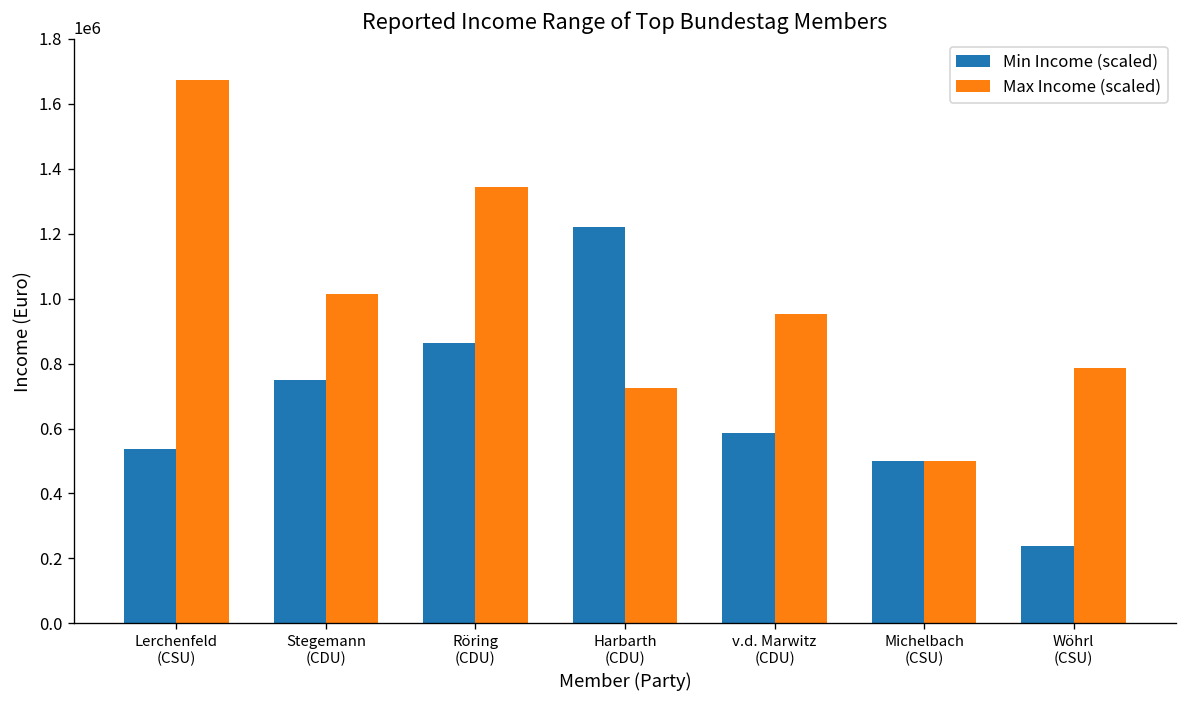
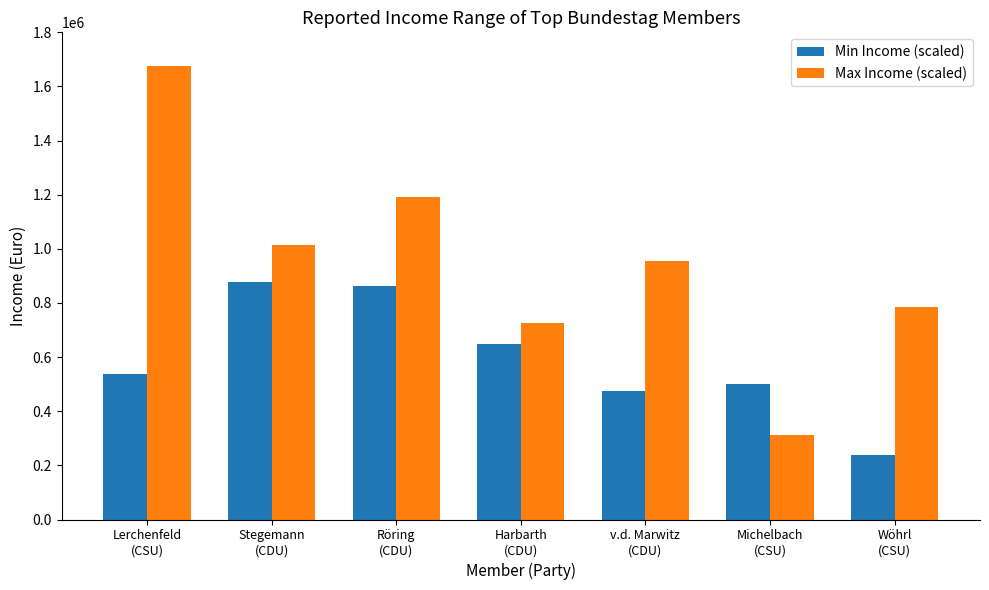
  {
    "Min Income (scaled)": {
      "Lerchenfeld (CSU)": 540000,
-     "Stegemann (CDU)": 750000,
+     "Stegemann (CDU)": 880000,
      "Röring (CDU)": 860000,
-     "Harbarth (CDU)": 1220000,
-     "v.d. Marwitz (CDU)": 590000,
+     "Harbarth (CDU)": 650000,
+     "v.d. Marwitz (CDU)": 470000,
      "Michelbach (CSU)": 500000,
      "Wöhrl (CSU)": 240000
    },
    "Max Income (scaled)": {
      "Lerchenfeld (CSU)": 1670000,
      "Stegemann (CDU)": 1010000,
-     "Röring (CDU)": 1350000,
+     "Röring (CDU)": 1190000,
      "Harbarth (CDU)": 730000,
      "v.d. Marwitz (CDU)": 950000,
-     "Michelbach (CSU)": 500000,
+     "Michelbach (CSU)": 310000,
      "Wöhrl (CSU)": 790000
    }
  }
